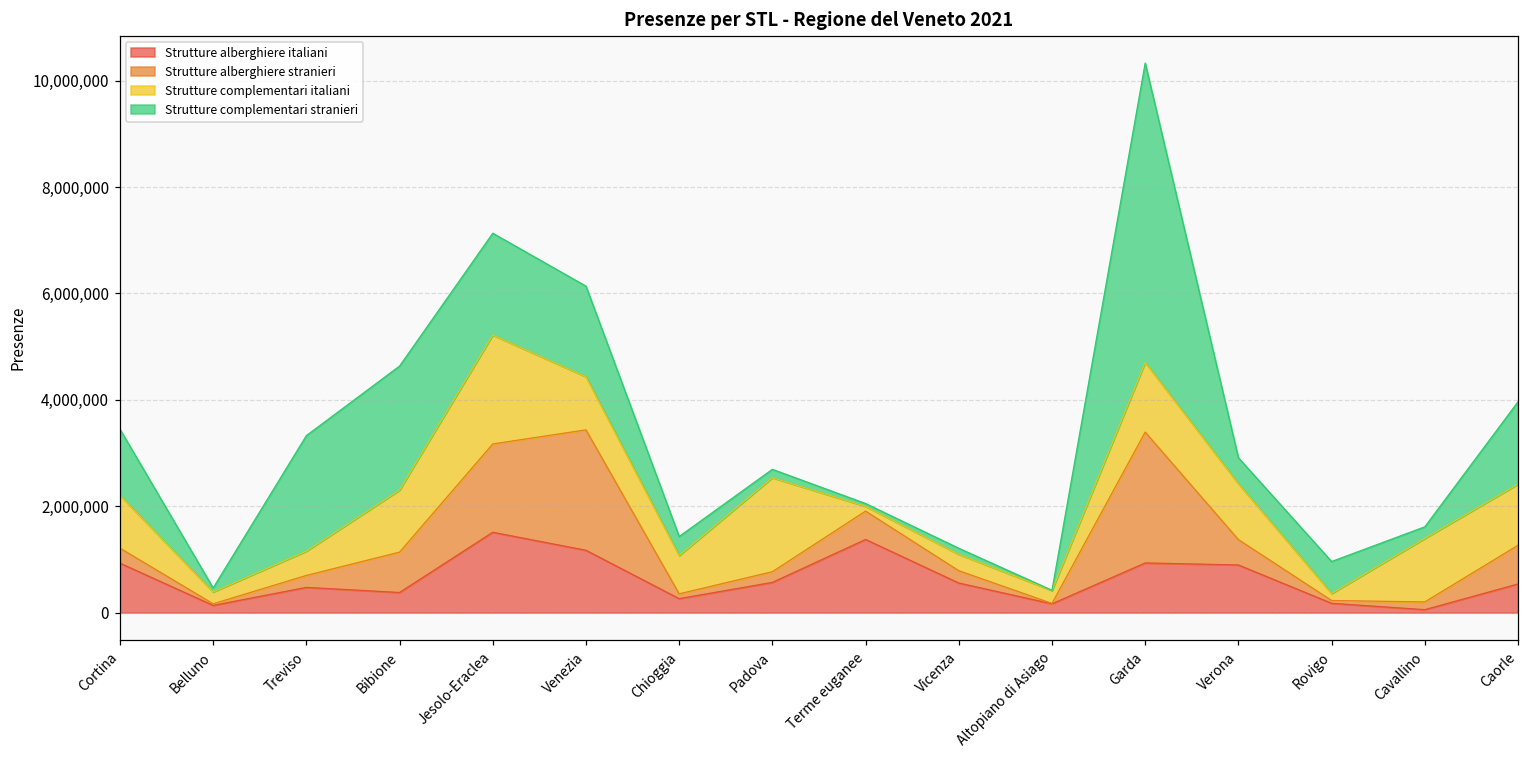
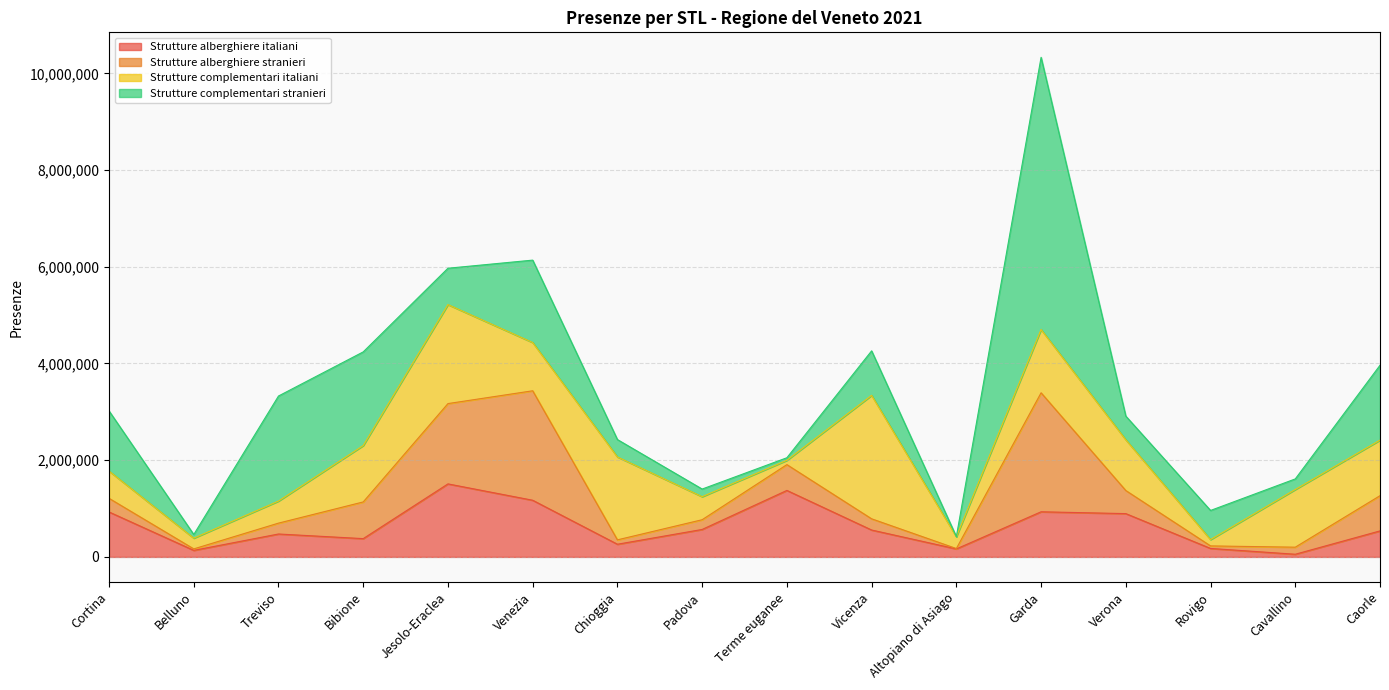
  {
    "Strutture complementari italiani": {
-     "Cortina": "1,000,000",
+     "Cortina": "600,000",
      "Belluno": "200,000",
      "Treviso": "500,000",
      "Bibione": "1,200,000",
      "Jesolo-Eraclea": "2,000,000",
      "Venezia": "1,000,000",
-     "Chioggia": "700,000",
-     "Padova": "1,800,000",
+     "Chioggia": "1,700,000",
+     "Padova": "500,000",
      "Terme euganee": "100,000",
-     "Vicenza": "300,000",
+     "Vicenza": "2,600,000",
      "Garda": "1,300,000",
      "Verona": "1,000,000",
      "Rovigo": "100,000",
      "Cavallino": "1,200,000",
      "Caorle": "1,100,000"
    },
    "Strutture complementari stranieri": {
      "Cortina": "1,200,000",
      "Belluno": "100,000",
      "Treviso": "2,200,000",
-     "Bibione": "2,300,000",
-     "Jesolo-Eraclea": "1,900,000",
+     "Bibione": "1,900,000",
+     "Jesolo-Eraclea": "800,000",
      "Venezia": "1,700,000",
      "Chioggia": "400,000",
      "Padova": "200,000",
      "Terme euganee": "100,000",
-     "Vicenza": "100,000",
+     "Vicenza": "900,000",
      "Garda": "5,600,000",
      "Verona": "500,000",
      "Rovigo": "600,000",
      "Cavallino": "200,000",
      "Caorle": "1,500,000"
    }
  }
